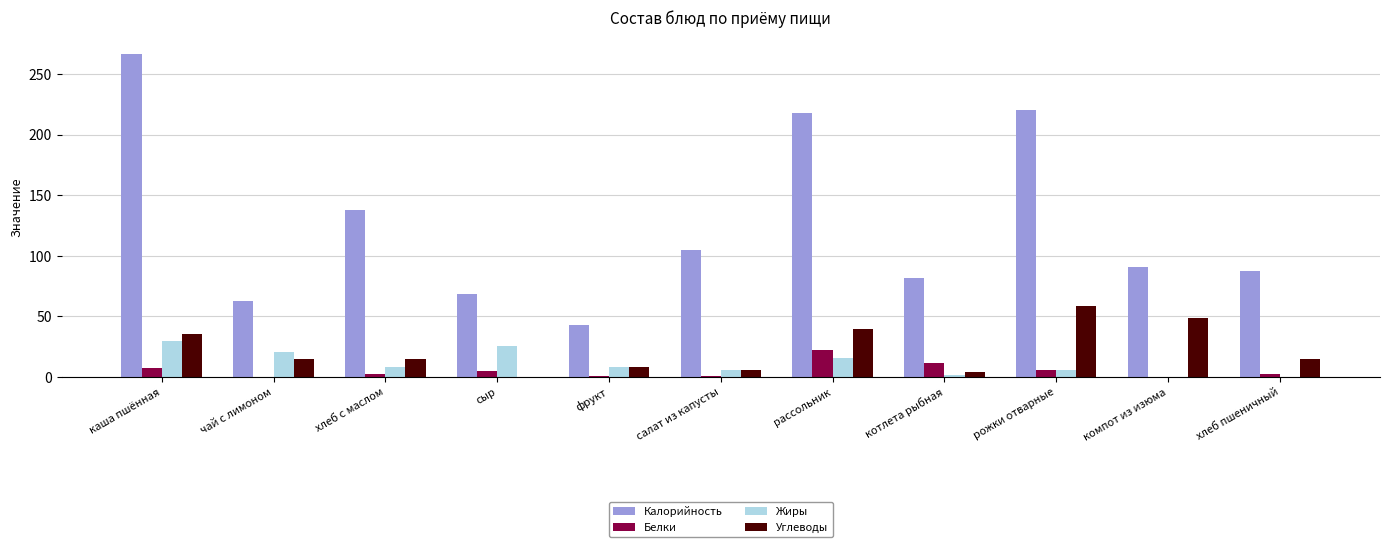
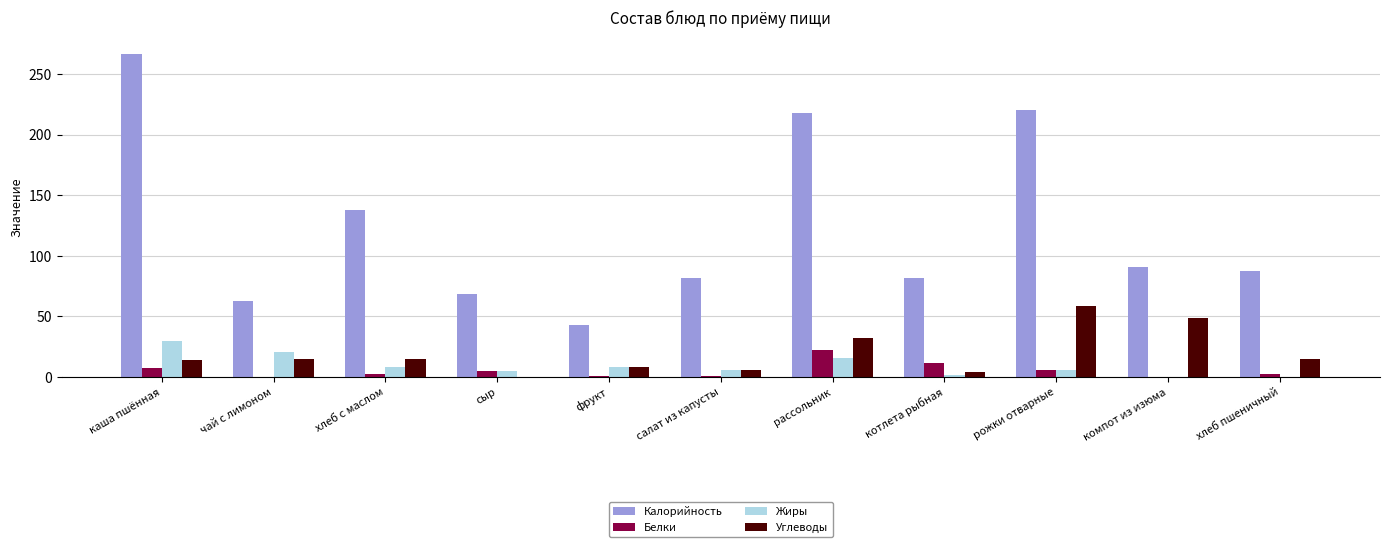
  {
    "Калорийность": {
      "каша пшённая": 267,
      "чай с лимоном": 63,
      "хлеб с маслом": 138,
      "сыр": 69,
      "фрукт": 43,
-     "салат из капусты": 105,
+     "салат из капусты": 82,
      "рассольник": 218,
      "котлета рыбная": 82,
      "рожки отварные": 220,
      "компот из изюма": 91,
      "хлеб пшеничный": 88
    },
    "Белки": {
      "каша пшённая": 8,
      "хлеб с маслом": 2,
      "сыр": 5,
      "рассольник": 22,
      "котлета рыбная": 12,
      "рожки отварные": 6,
      "хлеб пшеничный": 2
    },
    "Жиры": {
      "каша пшённая": 30,
      "чай с лимоном": 21,
      "хлеб с маслом": 9,
-     "сыр": 26,
+     "сыр": 5,
      "фрукт": 8,
      "салат из капусты": 6,
      "рассольник": 16,
      "рожки отварные": 6,
      "компот из изюма": 0
    },
    "Углеводы": {
-     "каша пшённая": 36,
+     "каша пшённая": 15,
      "чай с лимоном": 15,
      "хлеб с маслом": 15,
      "сыр": 0,
      "фрукт": 8,
      "салат из капусты": 6,
-     "рассольник": 40,
+     "рассольник": 32,
      "котлета рыбная": 5,
      "рожки отварные": 58,
      "компот из изюма": 48,
      "хлеб пшеничный": 15
    }
  }
